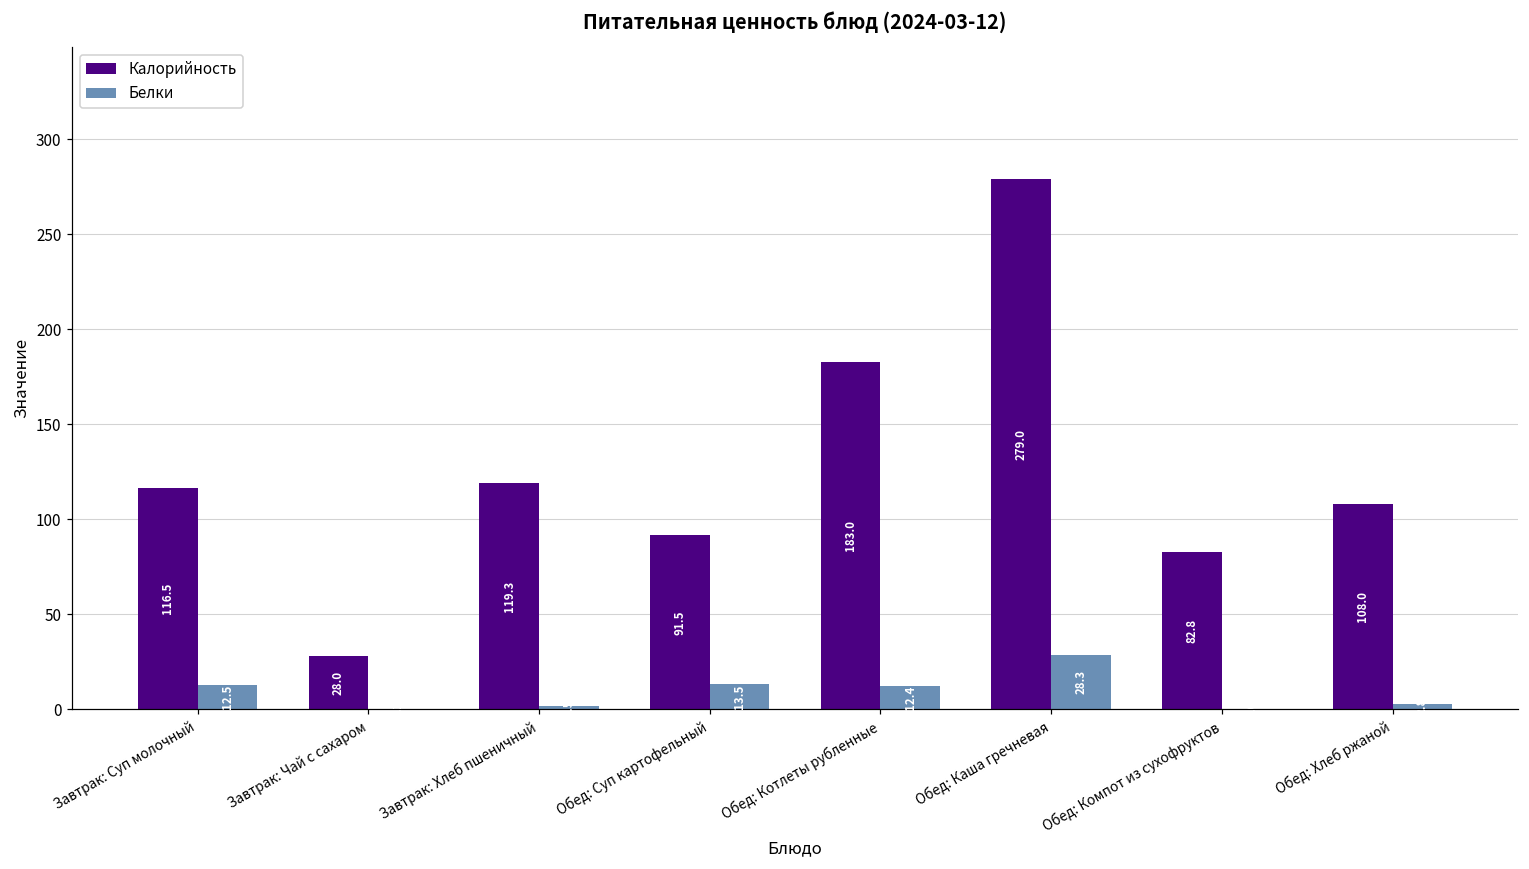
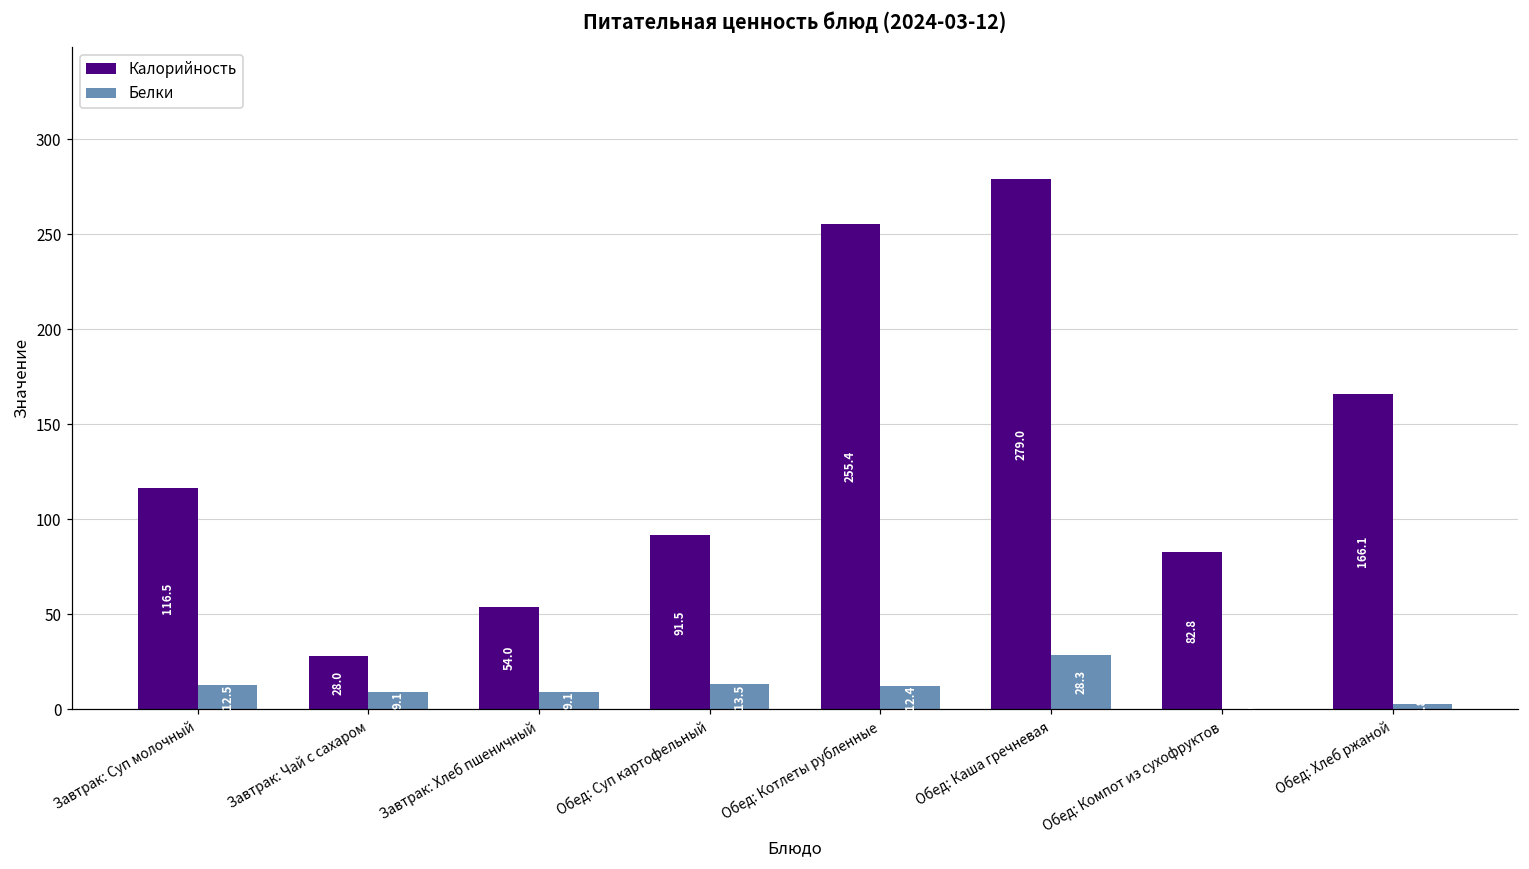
  {
    "Калорийность": {
      "Завтрак: Суп молочный": 116.5,
      "Завтрак: Чай с сахаром": 28.0,
-     "Завтрак: Хлеб пшеничный": 119.3,
+     "Завтрак: Хлеб пшеничный": 54.0,
      "Обед: Суп картофельный": 91.5,
-     "Обед: Котлеты рубленные": 183.0,
+     "Обед: Котлеты рубленные": 255.4,
      "Обед: Каша гречневая": 279.0,
      "Обед: Компот из сухофруктов": 82.8,
-     "Обед: Хлеб ржаной": 108.0
+     "Обед: Хлеб ржаной": 166.1
    },
    "Белки": {
-     "Завтрак: Чай с сахаром": 0,
-     "Завтрак: Хлеб пшеничный": 2,
+     "Завтрак: Чай с сахаром": 9,
+     "Завтрак: Хлеб пшеничный": 9,
      "Обед: Хлеб ржаной": 3
    }
  }
